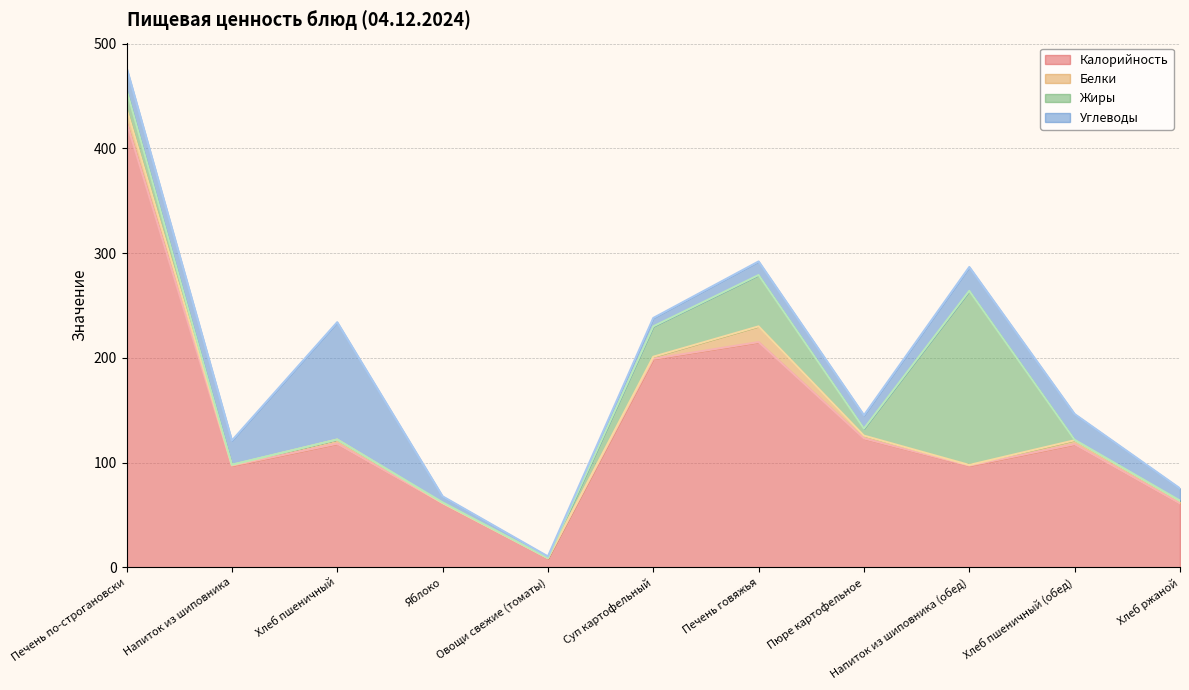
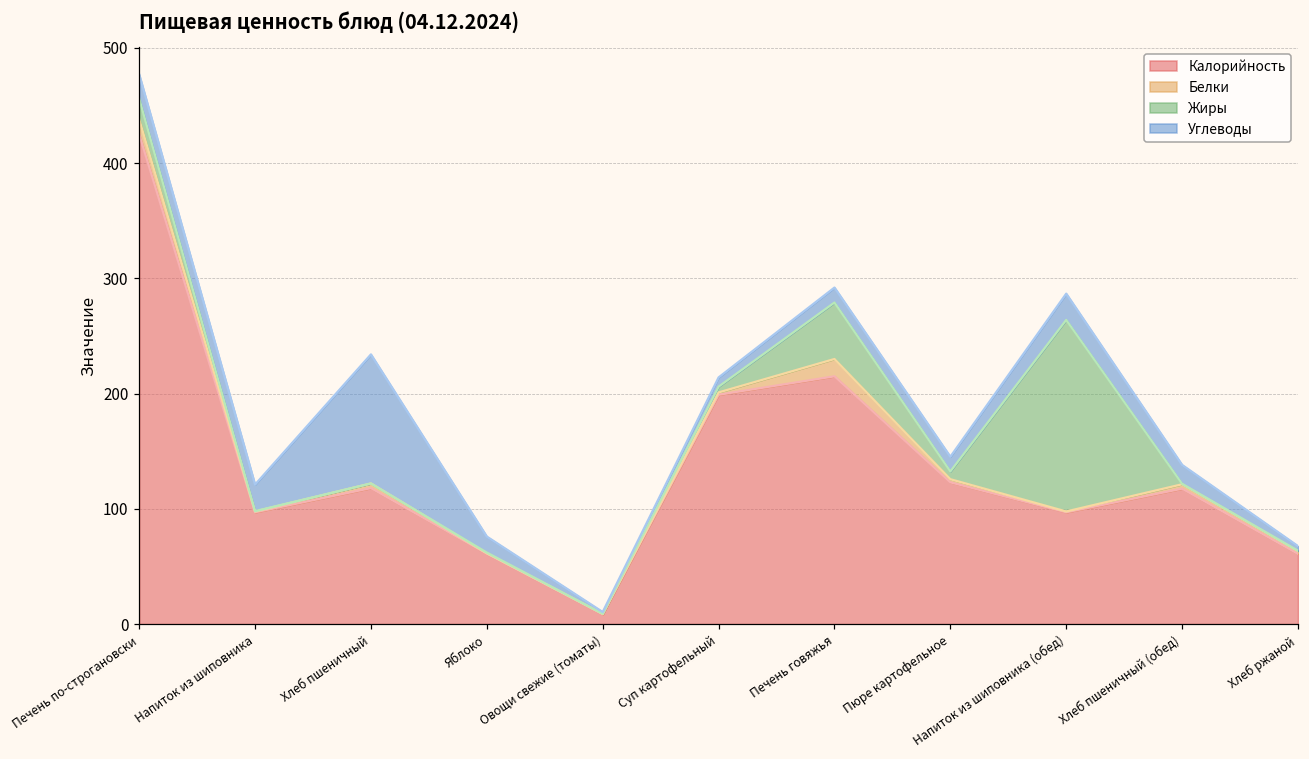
  {
    "Жиры": {
      "Печень по-строгановски": 18,
-     "Суп картофельный": 29,
+     "Суп картофельный": 5,
      "Печень говяжья": 49,
      "Пюре картофельное": 7,
      "Напиток из шиповника (обед)": 166
    },
    "Углеводы": {
      "Печень по-строгановски": 21,
      "Напиток из шиповника": 23,
      "Хлеб пшеничный": 112,
-     "Яблоко": 6,
+     "Яблоко": 14,
      "Суп картофельный": 8,
      "Печень говяжья": 13,
      "Пюре картофельное": 13,
      "Напиток из шиповника (обед)": 23,
-     "Хлеб пшеничный (обед)": 25,
-     "Хлеб ржаной": 12
+     "Хлеб пшеничный (обед)": 16,
+     "Хлеб ржаной": 4
    }
  }
